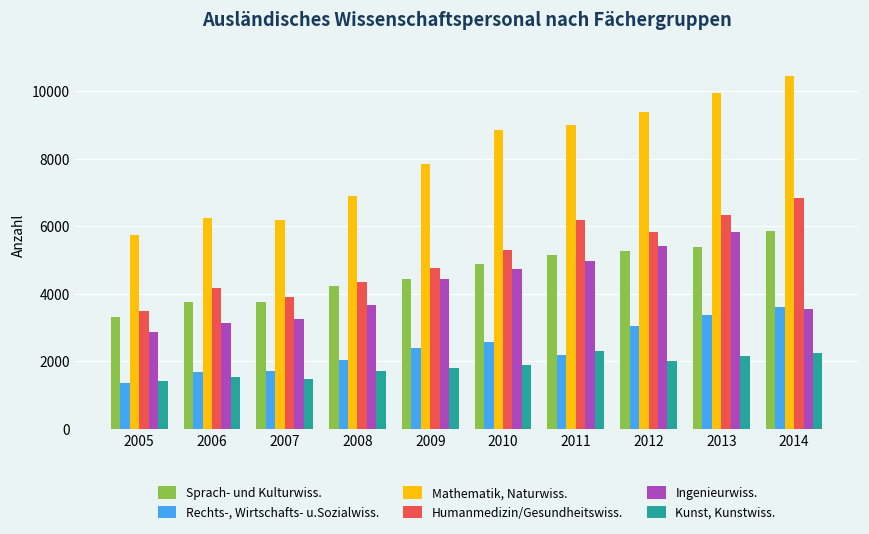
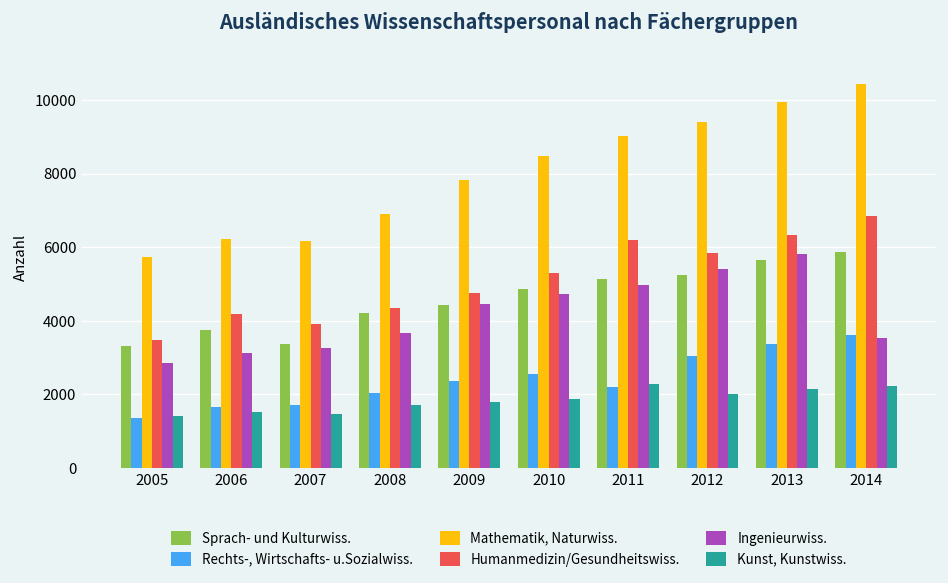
  {
    "Sprach- und Kulturwiss.": {
      "2005": 3300,
      "2006": 3700,
-     "2007": 3800,
+     "2007": 3400,
      "2008": 4200,
      "2009": 4400,
      "2010": 4900,
      "2011": 5100,
      "2012": 5300,
-     "2013": 5400,
+     "2013": 5700,
      "2014": 5900
    },
    "Rechts-, Wirtschafts- u.Sozialwiss.": {
      "2005": 1400,
      "2006": 1700,
      "2007": 1700,
      "2008": 2000,
      "2009": 2400,
      "2010": 2600,
      "2011": 2200,
      "2012": 3000,
      "2013": 3400,
      "2014": 3600
    },
    "Mathematik, Naturwiss.": {
      "2005": 5700,
      "2006": 6200,
      "2007": 6200,
      "2008": 6900,
      "2009": 7800,
-     "2010": 8800,
+     "2010": 8500,
      "2011": 9000,
      "2012": 9400,
      "2013": 9900,
      "2014": 10400
    },
    "Humanmedizin/Gesundheitswiss.": {
      "2005": 3500,
      "2006": 4200,
      "2007": 3900,
      "2008": 4300,
      "2009": 4800,
      "2010": 5300,
      "2011": 6200,
      "2012": 5800,
      "2013": 6300,
      "2014": 6800
    },
    "Ingenieurwiss.": {
      "2005": 2900,
      "2006": 3100,
      "2007": 3200,
      "2008": 3700,
      "2009": 4400,
      "2010": 4700,
      "2011": 5000,
      "2012": 5400,
      "2013": 5800,
      "2014": 3500
    },
    "Kunst, Kunstwiss.": {
      "2005": 1400,
      "2006": 1500,
      "2007": 1500,
      "2008": 1700,
      "2009": 1800,
      "2010": 1900,
      "2011": 2300,
      "2012": 2000,
      "2013": 2100,
      "2014": 2200
    }
  }
